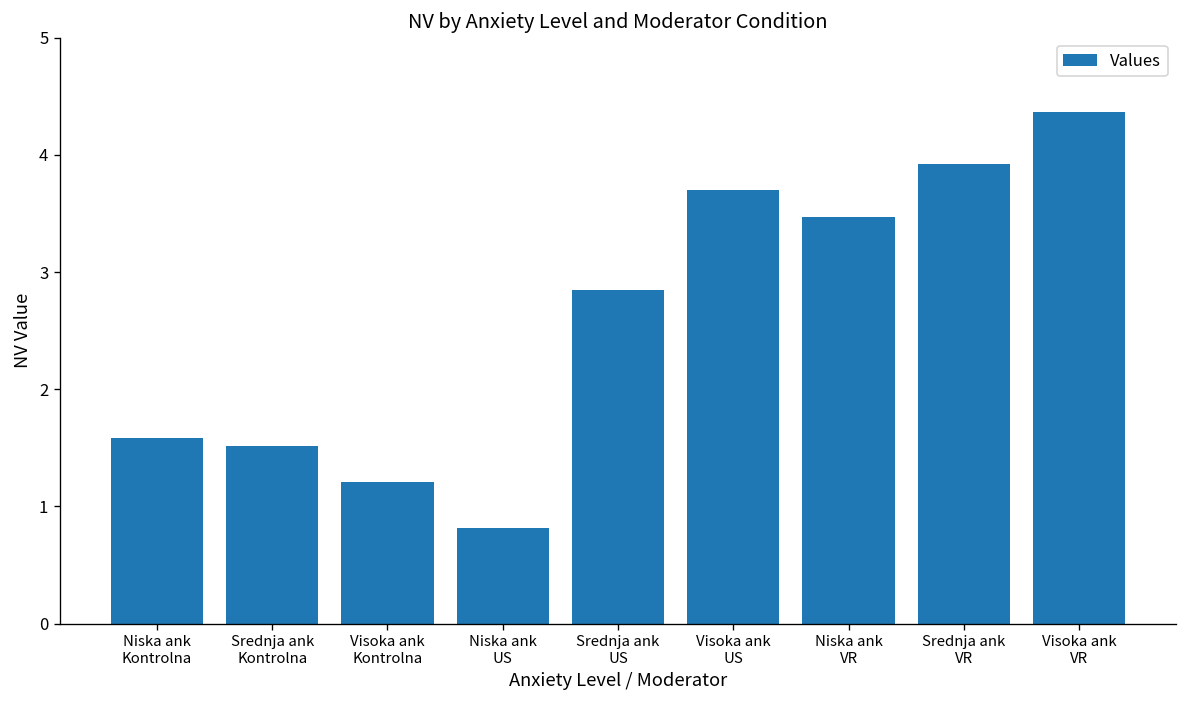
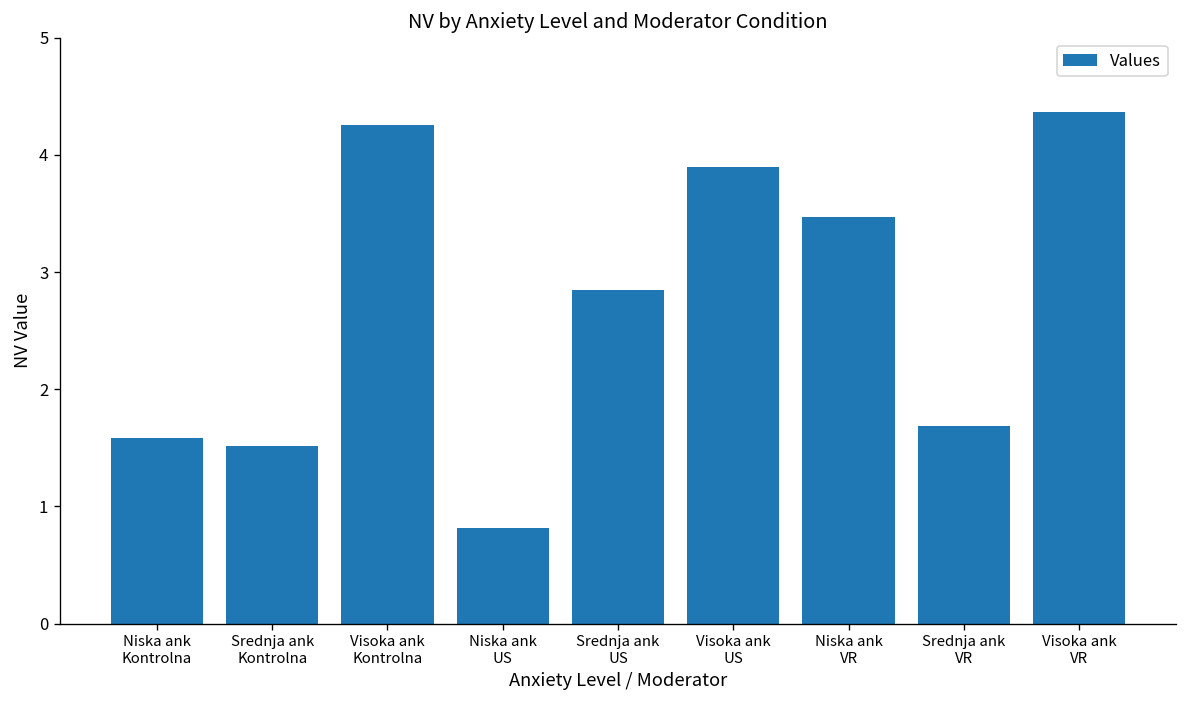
  {
    "Niska ank Kontrolna": 1.6,
    "Srednja ank Kontrolna": 1.5,
-   "Visoka ank Kontrolna": 1.2,
+   "Visoka ank Kontrolna": 4.3,
    "Niska ank US": 0.8,
    "Srednja ank US": 2.8,
-   "Visoka ank US": 3.7,
+   "Visoka ank US": 3.9,
    "Niska ank VR": 3.5,
-   "Srednja ank VR": 3.9,
+   "Srednja ank VR": 1.7,
    "Visoka ank VR": 4.4
  }
